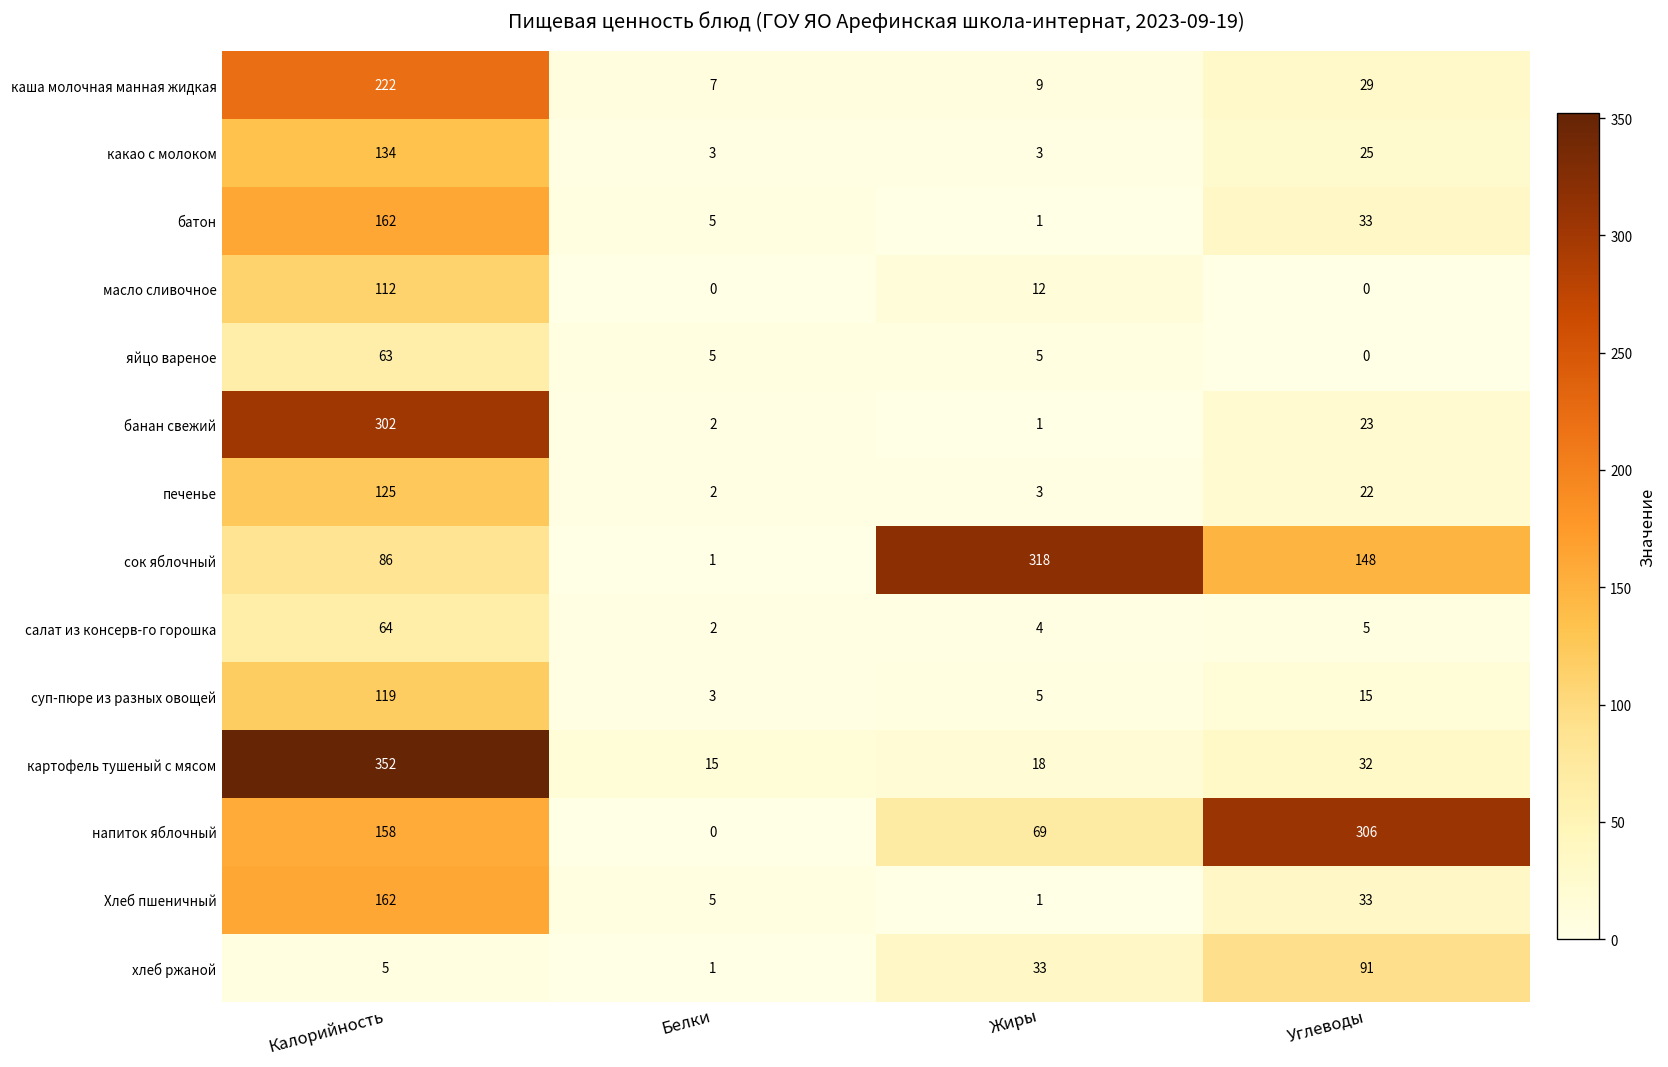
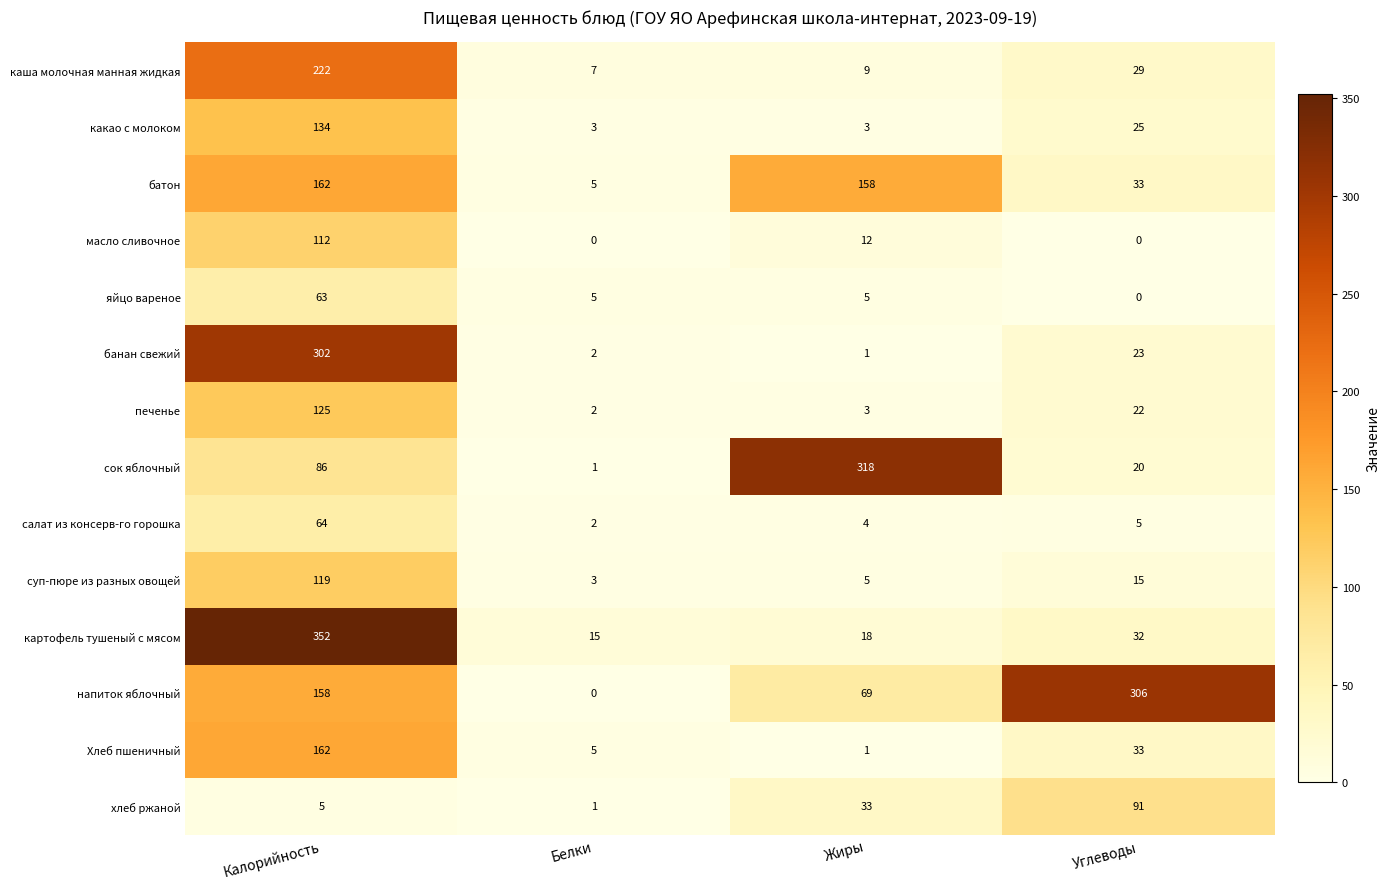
  {
    "каша молочная манная жидкая": {
      "Калорийность": 222,
      "Белки": 7,
      "Жиры": 9,
      "Углеводы": 29
    },
    "какао с молоком": {
      "Калорийность": 134,
      "Белки": 3,
      "Жиры": 3,
      "Углеводы": 25
    },
    "батон": {
      "Калорийность": 162,
      "Белки": 5,
-     "Жиры": 1,
+     "Жиры": 158,
      "Углеводы": 33
    },
    "масло сливочное": {
      "Калорийность": 112,
      "Белки": 0,
      "Жиры": 12,
      "Углеводы": 0
    },
    "яйцо вареное": {
      "Калорийность": 63,
      "Белки": 5,
      "Жиры": 5,
      "Углеводы": 0
    },
    "банан свежий": {
      "Калорийность": 302,
      "Белки": 2,
      "Жиры": 1,
      "Углеводы": 23
    },
    "печенье": {
      "Калорийность": 125,
      "Белки": 2,
      "Жиры": 3,
      "Углеводы": 22
    },
    "сок яблочный": {
      "Калорийность": 86,
      "Белки": 1,
      "Жиры": 318,
-     "Углеводы": 148
+     "Углеводы": 20
    },
    "салат из консерв-го горошка": {
      "Калорийность": 64,
      "Белки": 2,
      "Жиры": 4,
      "Углеводы": 5
    },
    "суп-пюре из разных овощей": {
      "Калорийность": 119,
      "Белки": 3,
      "Жиры": 5,
      "Углеводы": 15
    },
    "картофель тушеный с мясом": {
      "Калорийность": 352,
      "Белки": 15,
      "Жиры": 18,
      "Углеводы": 32
    },
    "напиток яблочный": {
      "Калорийность": 158,
      "Белки": 0,
      "Жиры": 69,
      "Углеводы": 306
    },
    "Хлеб пшеничный": {
      "Калорийность": 162,
      "Белки": 5,
      "Жиры": 1,
      "Углеводы": 33
    },
    "хлеб ржаной": {
      "Калорийность": 5,
      "Белки": 1,
      "Жиры": 33,
      "Углеводы": 91
    }
  }
